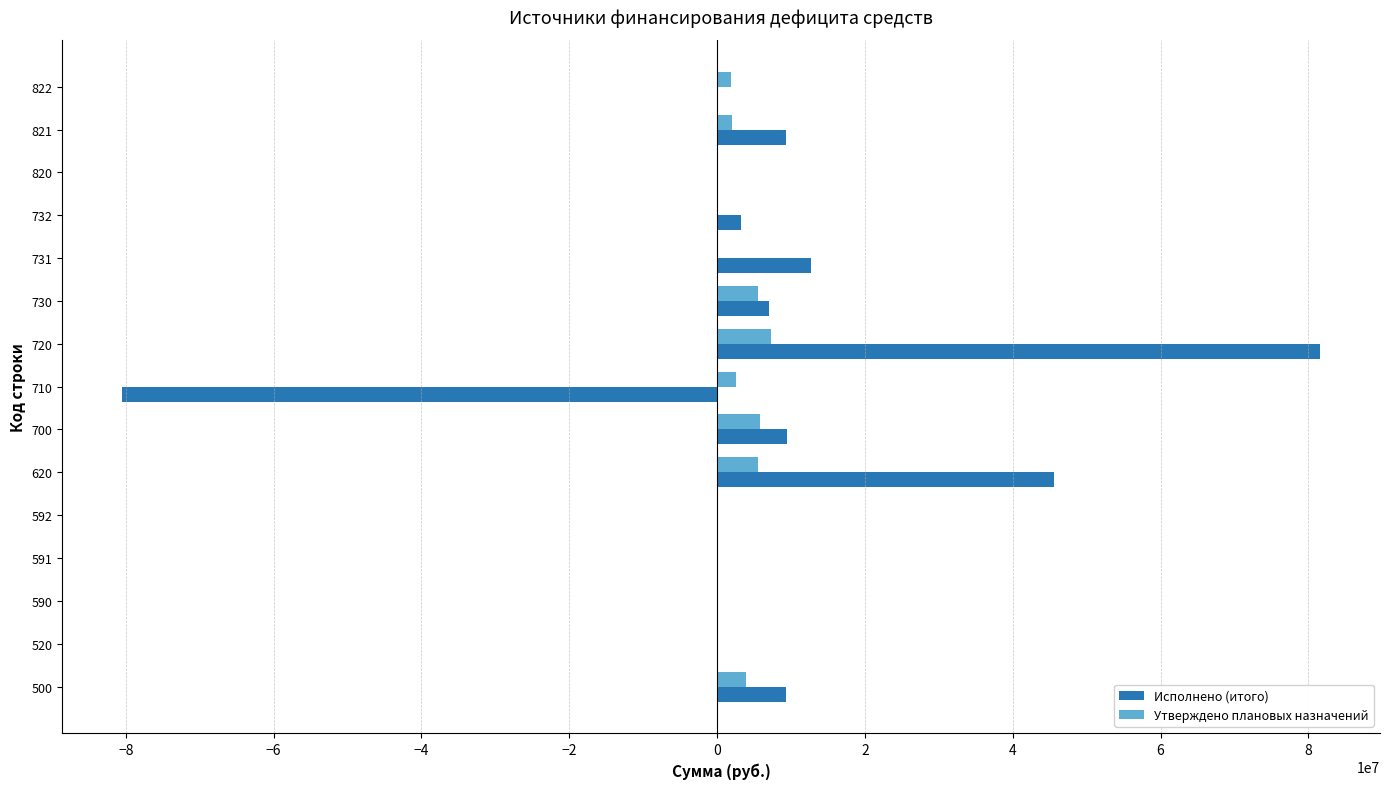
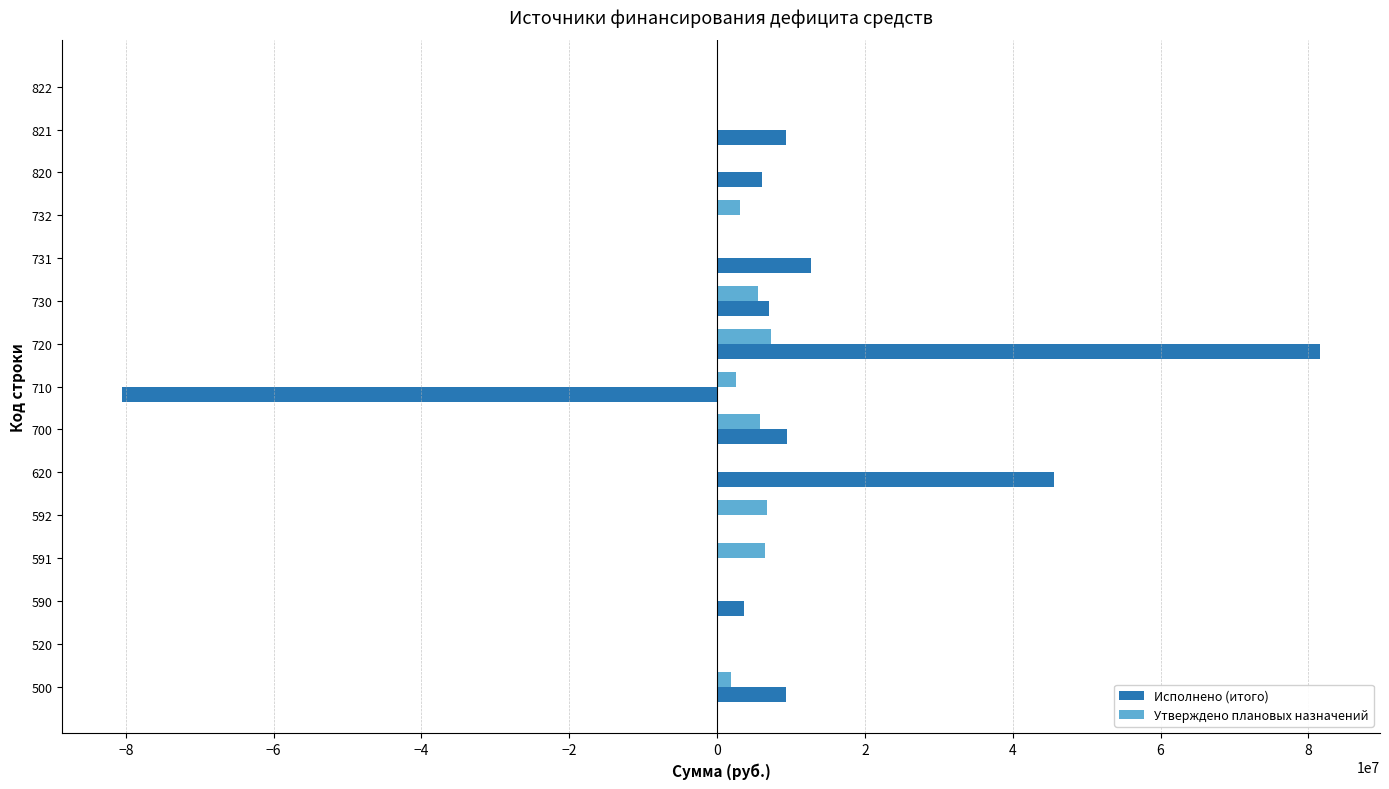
  {
    "Исполнено (итого)": {
      "822": 0,
      "821": 9000000,
-     "820": 0,
-     "732": 3000000,
+     "820": 6000000,
+     "732": 0,
      "731": 13000000,
      "730": 7000000,
      "720": 82000000,
      "710": -80000000,
      "700": 10000000,
      "620": 46000000,
      "592": 0,
      "591": 0,
-     "590": 0,
+     "590": 4000000,
      "520": 0,
      "500": 9000000
    },
    "Утверждено плановых назначений": {
-     "822": 2000000,
-     "821": 2000000,
+     "822": 0,
+     "821": 0,
      "820": 0,
-     "732": 0,
+     "732": 3000000,
      "731": 0,
      "730": 5000000,
      "720": 7000000,
      "710": 3000000,
      "700": 6000000,
-     "620": 6000000,
-     "592": 0,
-     "591": 0,
+     "620": 0,
+     "592": 7000000,
+     "591": 7000000,
      "590": 0,
      "520": 0,
-     "500": 4000000
+     "500": 2000000
    }
  }
